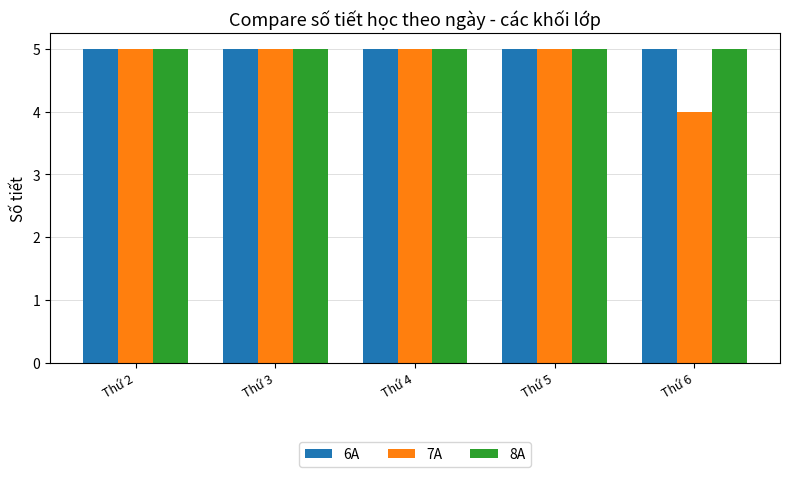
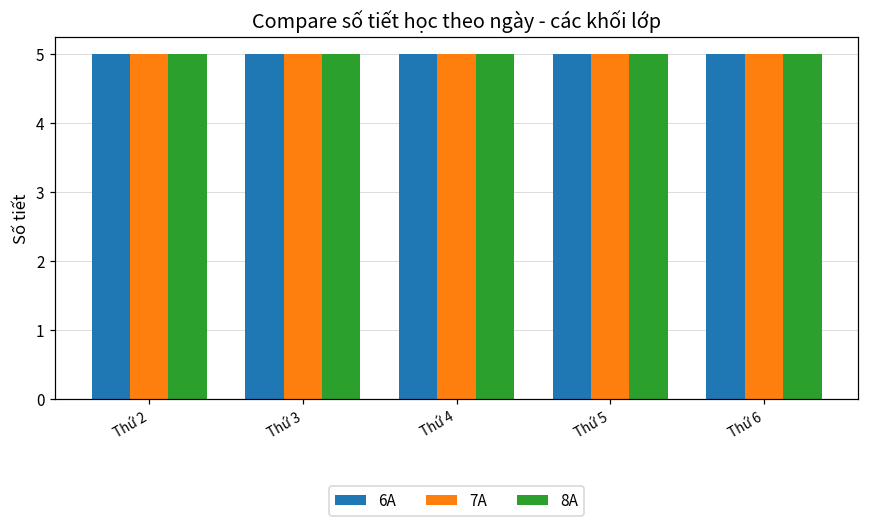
  {
    "6A": {
      "Thứ 2": 5,
      "Thứ 3": 5,
      "Thứ 4": 5,
      "Thứ 5": 5,
      "Thứ 6": 5
    },
    "7A": {
      "Thứ 2": 5,
      "Thứ 3": 5,
      "Thứ 4": 5,
      "Thứ 5": 5,
-     "Thứ 6": 4
+     "Thứ 6": 5
    },
    "8A": {
      "Thứ 2": 5,
      "Thứ 3": 5,
      "Thứ 4": 5,
      "Thứ 5": 5,
      "Thứ 6": 5
    }
  }
